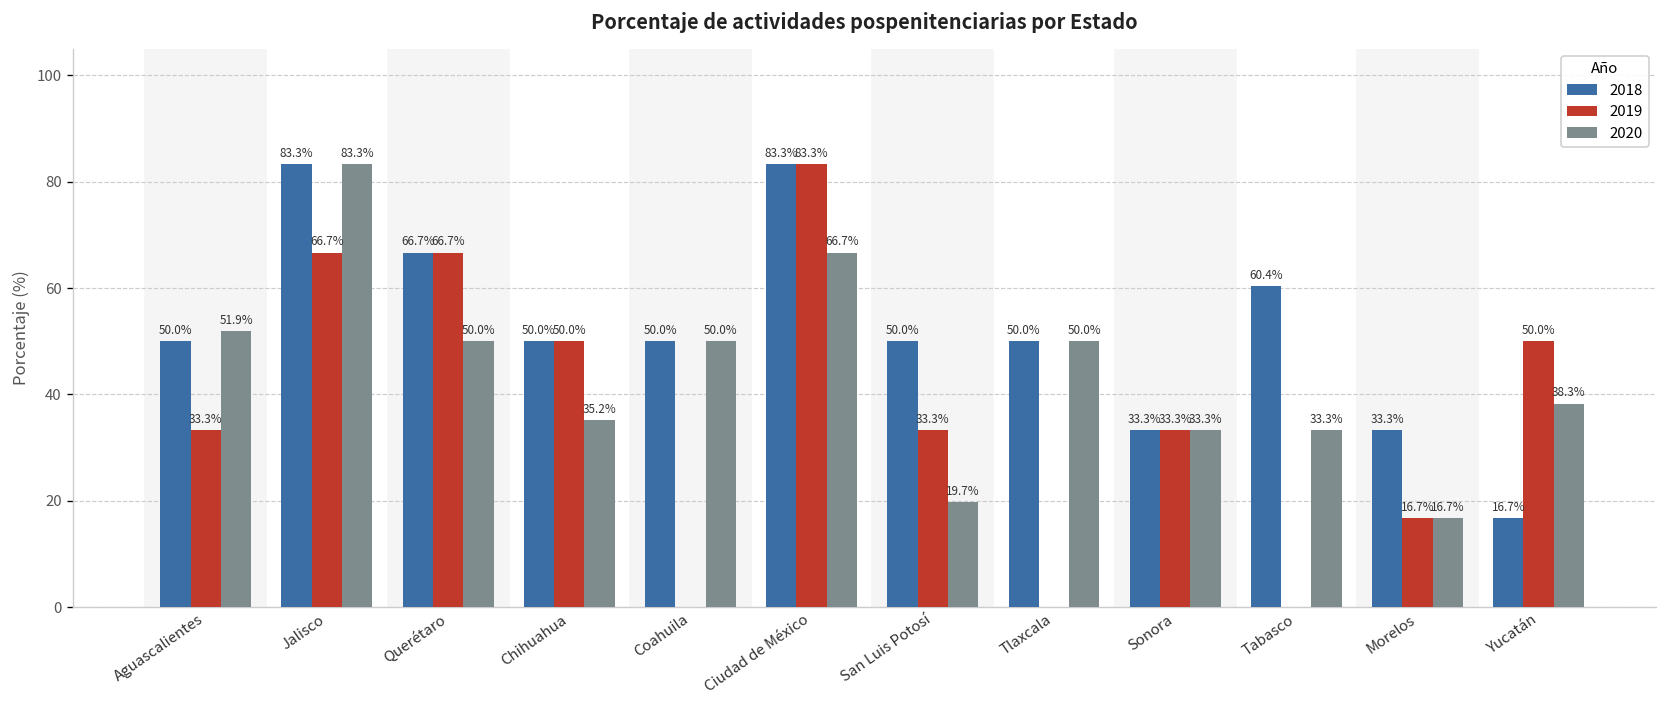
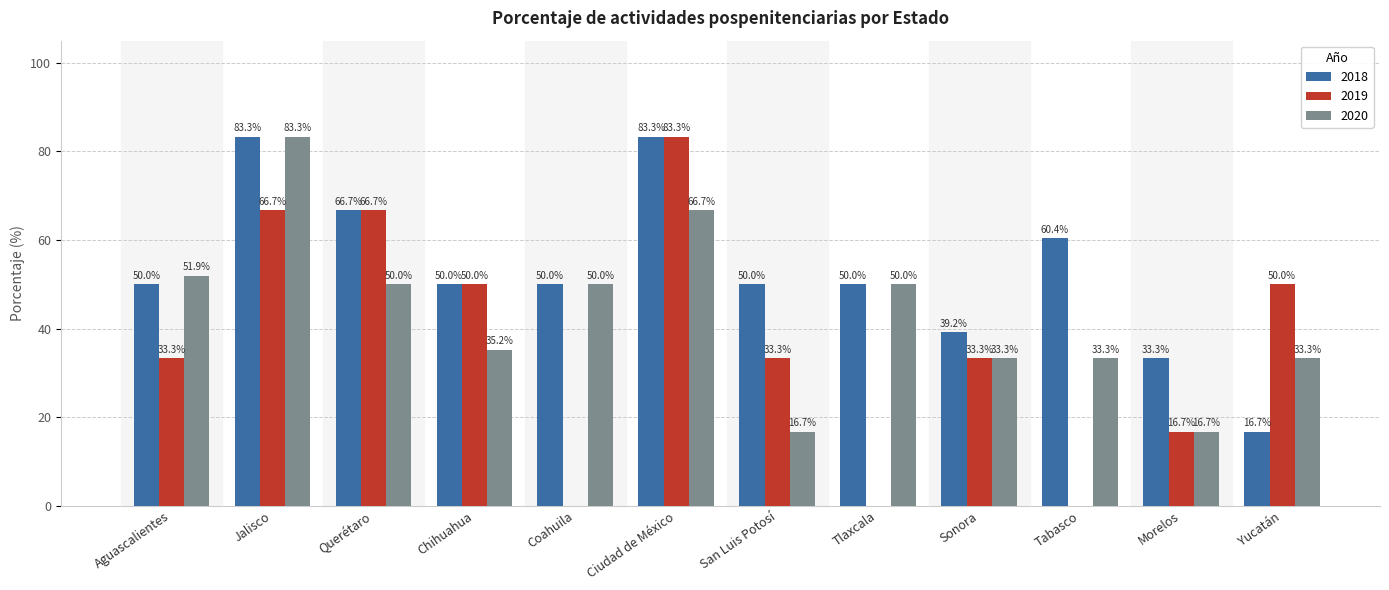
  {
    "2018": {
      "Aguascalientes": "50.0%",
      "Jalisco": "83.3%",
      "Querétaro": "66.7%",
      "Chihuahua": "50.0%",
      "Coahuila": "50.0%",
      "Ciudad de México": "83.3%",
      "San Luis Potosí": "50.0%",
      "Tlaxcala": "50.0%",
-     "Sonora": "33.3%",
+     "Sonora": "39.2%",
      "Tabasco": "60.4%",
      "Morelos": "33.3%",
      "Yucatán": "16.7%"
    },
    "2019": {
      "Aguascalientes": "33.3%",
      "Jalisco": "66.7%",
      "Querétaro": "66.7%",
      "Chihuahua": "50.0%",
      "Ciudad de México": "83.3%",
      "San Luis Potosí": "33.3%",
      "Sonora": "33.3%",
      "Morelos": "16.7%",
      "Yucatán": "50.0%"
    },
    "2020": {
      "Aguascalientes": "51.9%",
      "Jalisco": "83.3%",
      "Querétaro": "50.0%",
      "Chihuahua": "35.2%",
      "Coahuila": "50.0%",
      "Ciudad de México": "66.7%",
-     "San Luis Potosí": "19.7%",
+     "San Luis Potosí": "16.7%",
      "Tlaxcala": "50.0%",
      "Sonora": "33.3%",
      "Tabasco": "33.3%",
      "Morelos": "16.7%",
-     "Yucatán": "38.3%"
+     "Yucatán": "33.3%"
    }
  }
